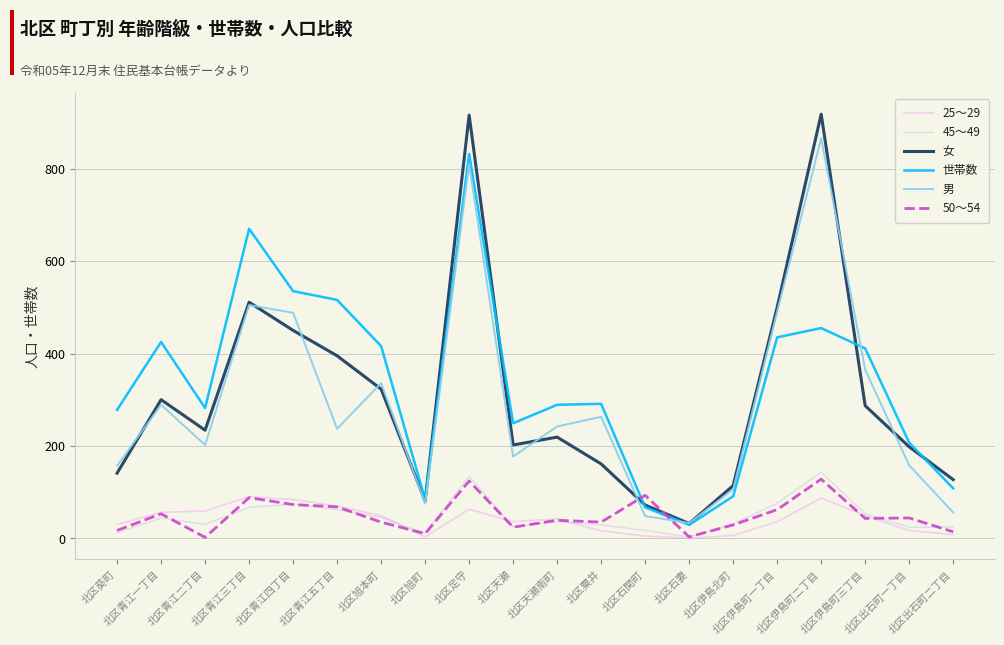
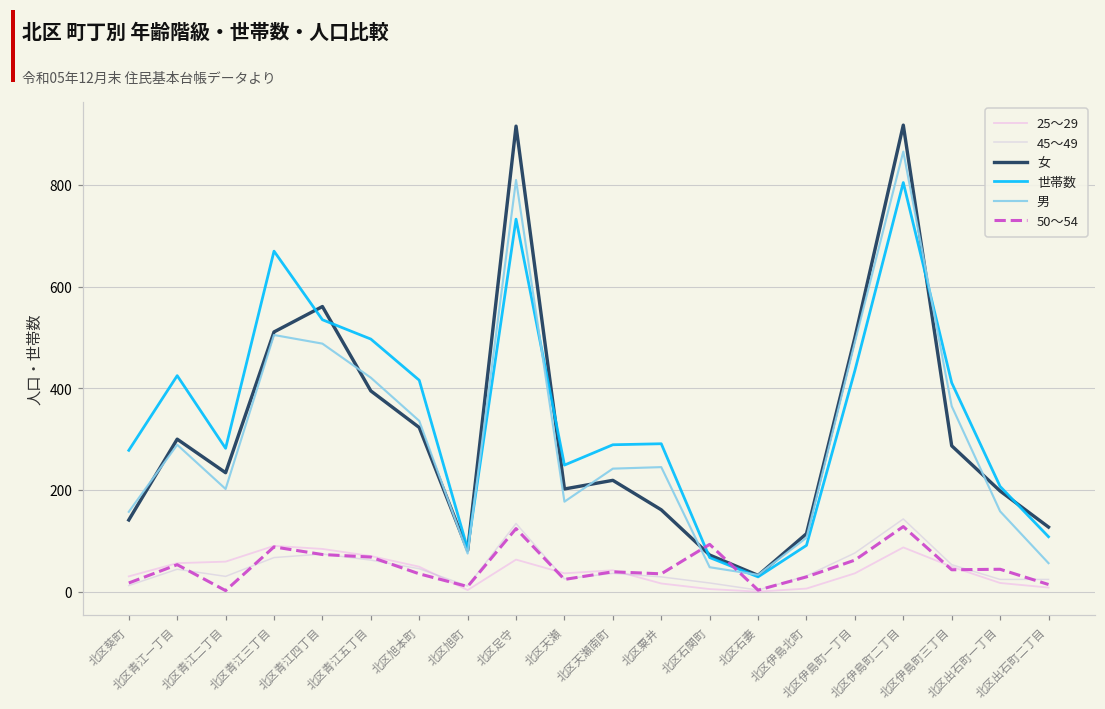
  {
    "女": {
      "北区葵町": 140,
      "北区青江一丁目": 300,
      "北区青江二丁目": 230,
      "北区青江三丁目": 510,
-     "北区青江四丁目": 450,
+     "北区青江四丁目": 560,
      "北区青江五丁目": 400,
      "北区旭本町": 320,
      "北区足守": 920,
      "北区天瀬": 200,
      "北区天瀬南町": 220,
      "北区粟井": 160,
      "北区伊島北町": 110,
      "北区伊島町一丁目": 500,
      "北区伊島町二丁目": 920,
      "北区伊島町三丁目": 290,
      "北区出石町一丁目": 200,
      "北区出石町二丁目": 130
    },
    "世帯数": {
      "北区葵町": 280,
      "北区青江一丁目": 430,
      "北区青江二丁目": 280,
      "北区青江三丁目": 670,
      "北区青江四丁目": 540,
-     "北区青江五丁目": 520,
+     "北区青江五丁目": 500,
      "北区旭本町": 420,
-     "北区足守": 830,
+     "北区足守": 730,
      "北区天瀬": 250,
      "北区天瀬南町": 290,
      "北区粟井": 290,
      "北区伊島北町": 90,
      "北区伊島町一丁目": 440,
-     "北区伊島町二丁目": 460,
+     "北区伊島町二丁目": 810,
      "北区伊島町三丁目": 410,
      "北区出石町一丁目": 210,
      "北区出石町二丁目": 110
    },
    "男": {
      "北区葵町": 160,
      "北区青江一丁目": 290,
      "北区青江二丁目": 200,
      "北区青江三丁目": 510,
      "北区青江四丁目": 490,
-     "北区青江五丁目": 240,
+     "北区青江五丁目": 420,
      "北区旭本町": 340,
      "北区旭町": 80,
      "北区足守": 810,
      "北区天瀬": 180,
      "北区天瀬南町": 240,
-     "北区粟井": 260,
+     "北区粟井": 250,
      "北区石関町": 50,
      "北区伊島北町": 110,
      "北区伊島町一丁目": 490,
      "北区伊島町二丁目": 870,
      "北区伊島町三丁目": 370,
      "北区出石町一丁目": 160,
      "北区出石町二丁目": 60
    },
    "50～54": {
      "北区青江二丁目": 0,
      "北区旭本町": 40,
      "北区足守": 120,
      "北区粟井": 40,
      "北区石関町": 90,
      "北区伊島町一丁目": 60,
      "北区伊島町二丁目": 130,
      "北区伊島町三丁目": 40,
      "北区出石町一丁目": 40,
      "北区出石町二丁目": 10
    }
  }
